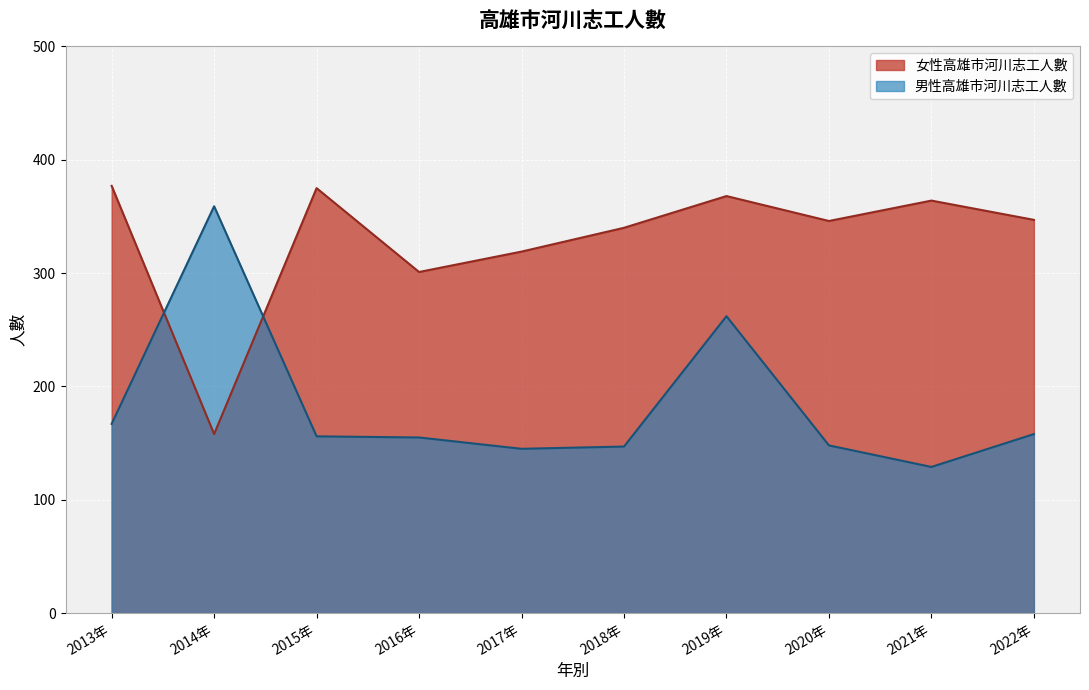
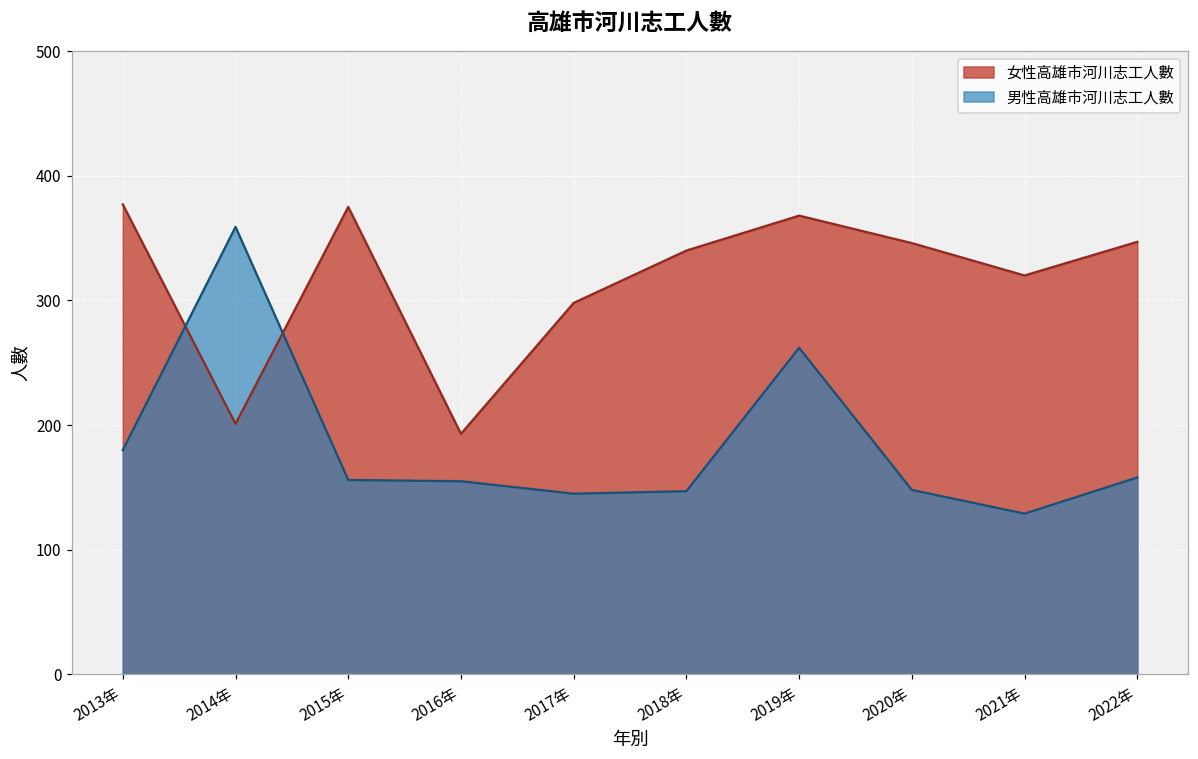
  {
    "女性高雄市河川志工人數": {
      "2013年": 377,
-     "2014年": 158,
+     "2014年": 201,
      "2015年": 375,
-     "2016年": 301,
-     "2017年": 319,
+     "2016年": 193,
+     "2017年": 298,
      "2018年": 340,
      "2019年": 368,
      "2020年": 346,
-     "2021年": 364,
+     "2021年": 320,
      "2022年": 347
    },
    "男性高雄市河川志工人數": {
-     "2013年": 167,
+     "2013年": 180,
      "2014年": 359,
      "2015年": 156,
      "2016年": 155,
      "2017年": 145,
      "2018年": 147,
      "2019年": 262,
      "2020年": 148,
      "2021年": 129,
      "2022年": 158
    }
  }
